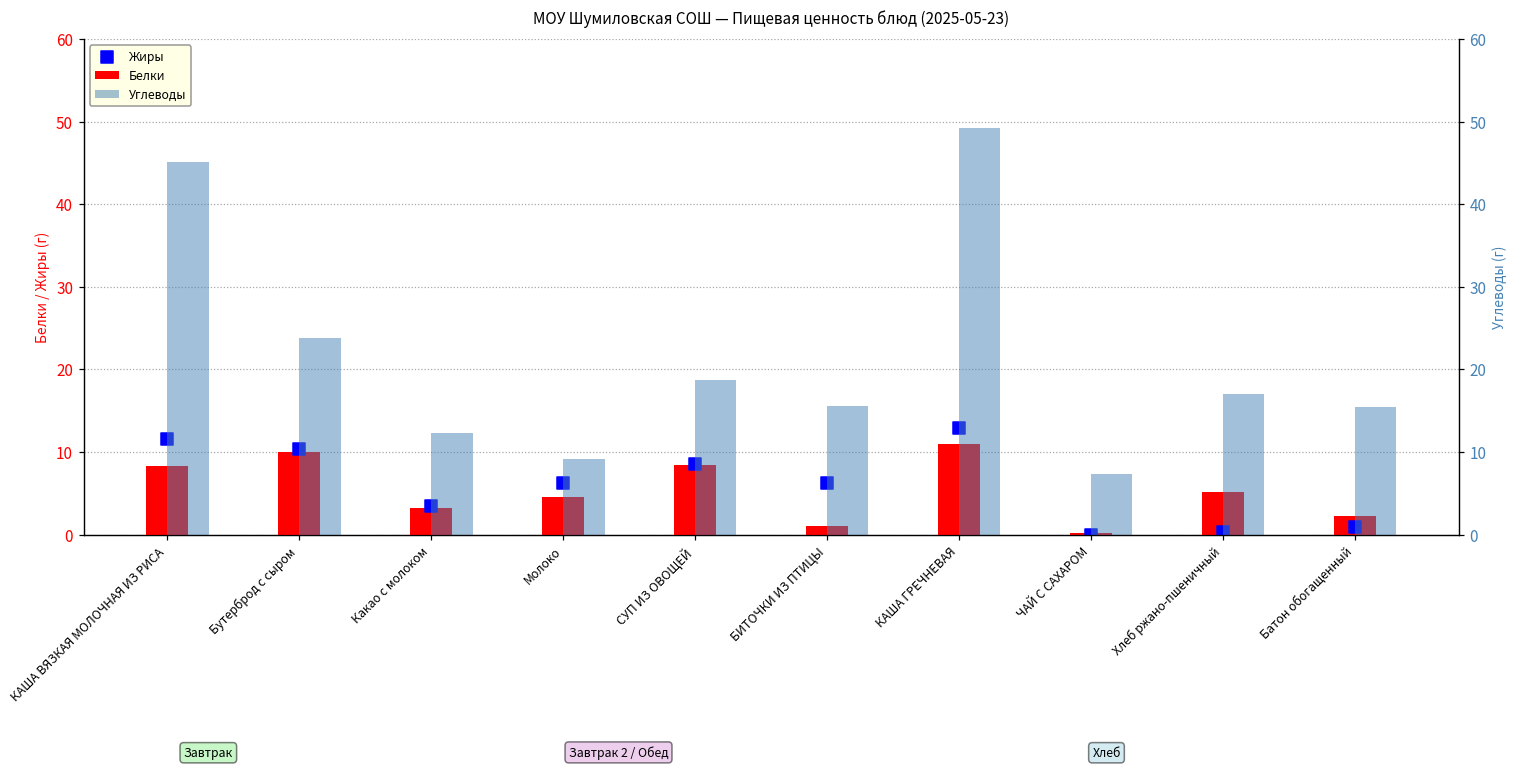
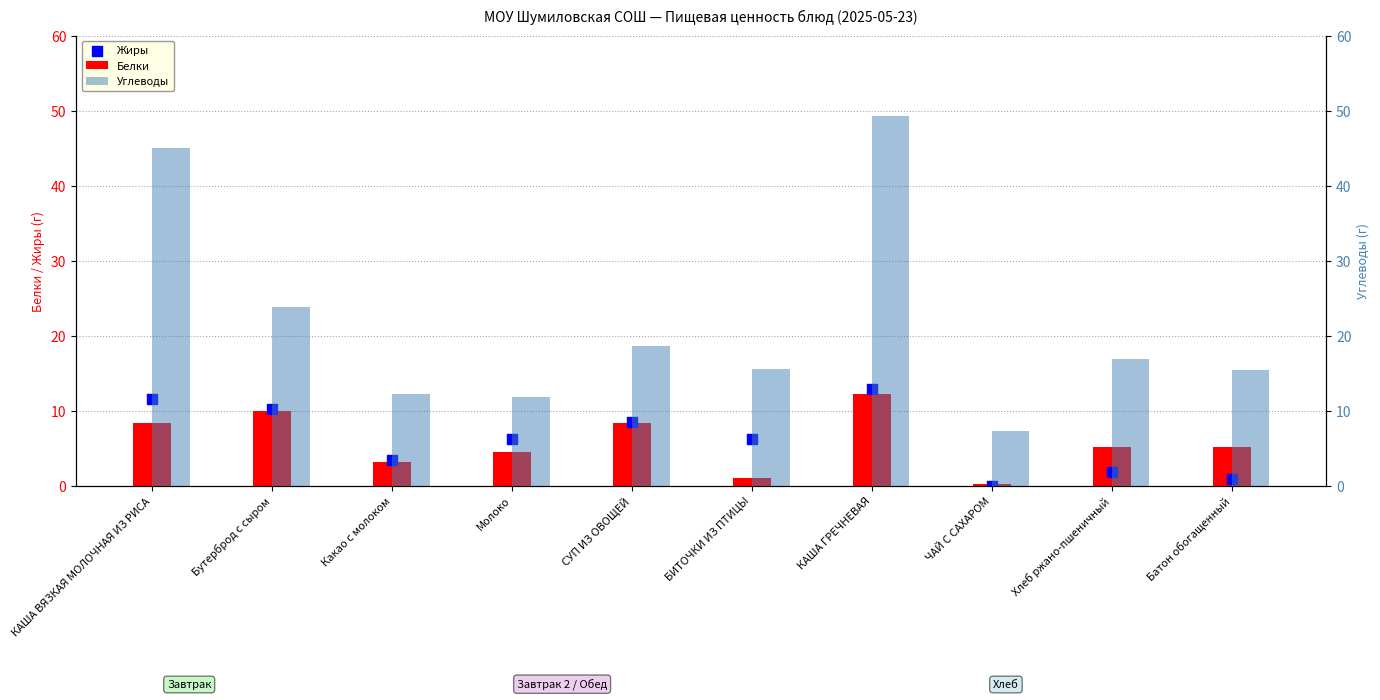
  {
    "Белки": {
      "КАША ВЯЗКАЯ МОЛОЧНАЯ ИЗ РИСА": 8,
      "Бутерброд с сыром": 10,
      "Какао с молоком": 3,
      "Молоко": 5,
      "СУП ИЗ ОВОЩЕЙ": 8,
      "БИТОЧКИ ИЗ ПТИЦЫ": 1,
-     "КАША ГРЕЧНЕВАЯ": 11,
+     "КАША ГРЕЧНЕВАЯ": 12,
      "Хлеб ржано-пшеничный": 5,
-     "Батон обогащенный": 2
+     "Батон обогащенный": 5
    },
    "Жиры": {
-     "Хлеб ржано-пшеничный": 0
+     "Хлеб ржано-пшеничный": 2
    },
    "Углеводы": {
      "КАША ВЯЗКАЯ МОЛОЧНАЯ ИЗ РИСА": 45,
      "Бутерброд с сыром": 24,
      "Какао с молоком": 12,
-     "Молоко": 9,
+     "Молоко": 12,
      "СУП ИЗ ОВОЩЕЙ": 19,
      "БИТОЧКИ ИЗ ПТИЦЫ": 16,
      "КАША ГРЕЧНЕВАЯ": 49,
      "ЧАЙ С САХАРОМ": 7,
      "Хлеб ржано-пшеничный": 17,
      "Батон обогащенный": 15
    }
  }
